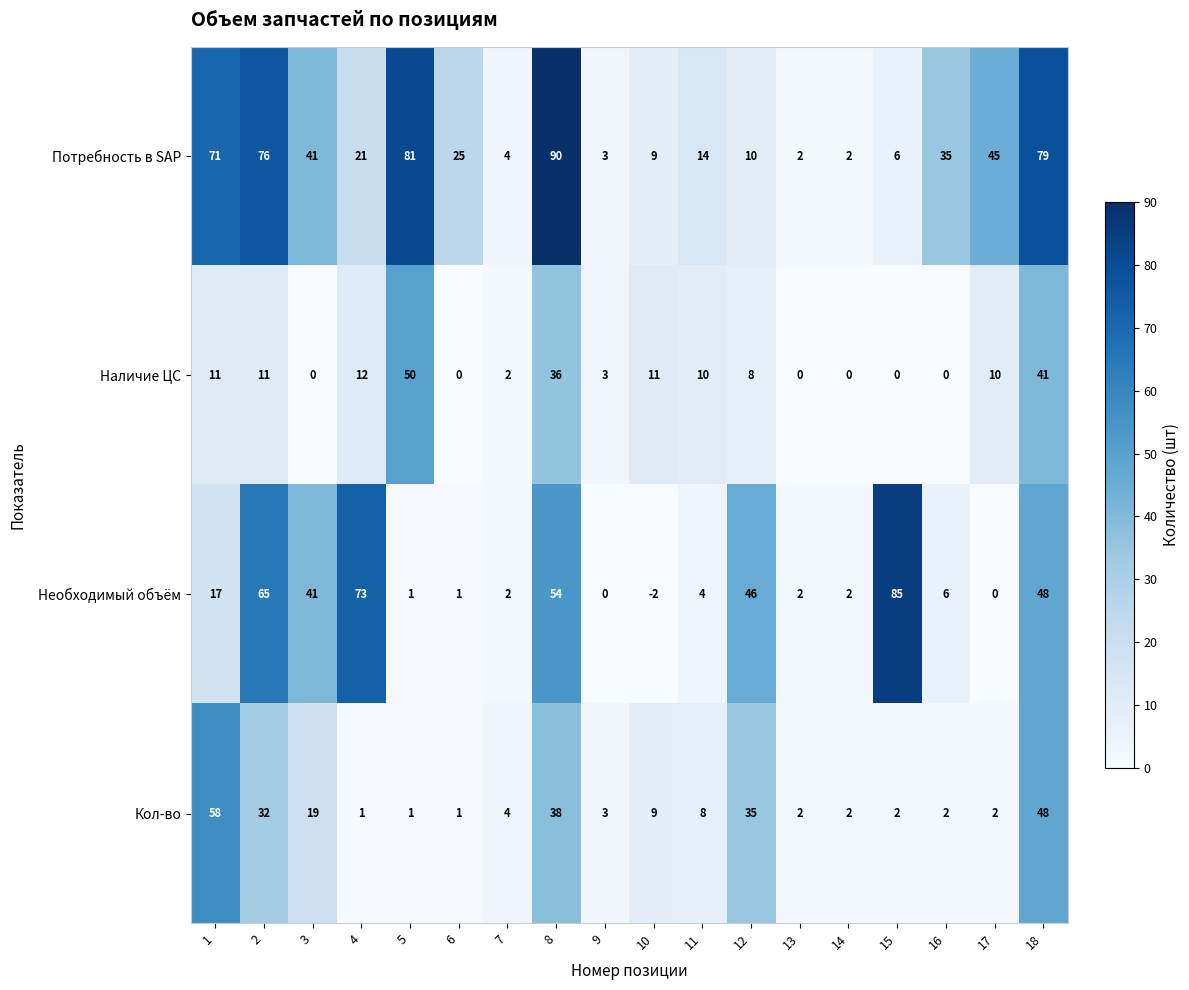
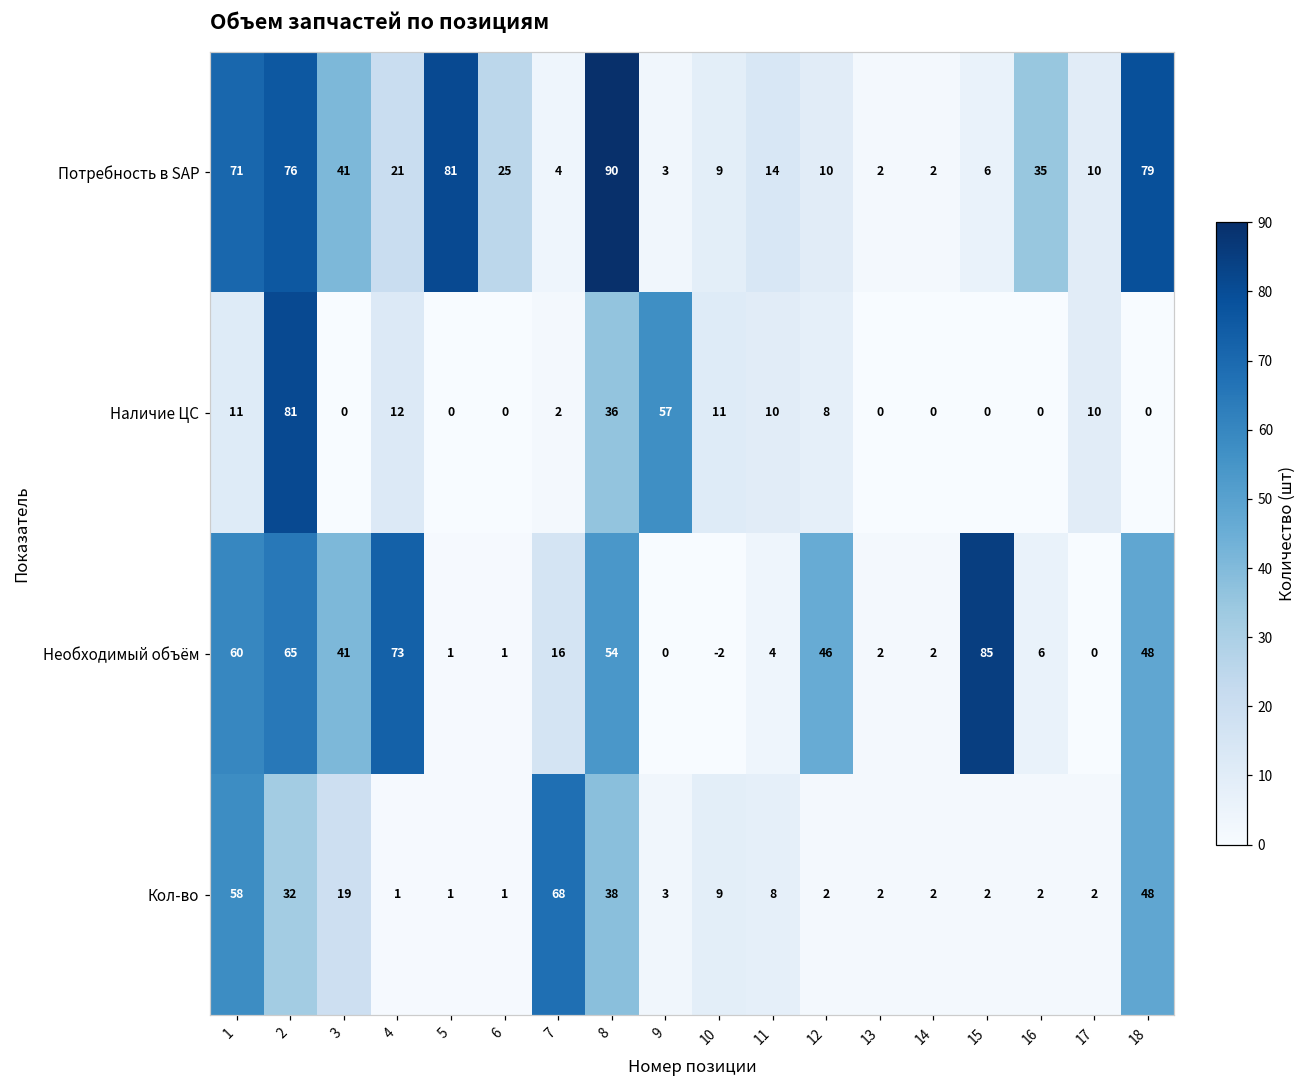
  {
    "Потребность в SAP": {
      "1": 71,
      "2": 76,
      "3": 41,
      "4": 21,
      "5": 81,
      "6": 25,
      "7": 4,
      "8": 90,
      "9": 3,
      "10": 9,
      "11": 14,
      "12": 10,
      "13": 2,
      "14": 2,
      "15": 6,
      "16": 35,
-     "17": 45,
+     "17": 10,
      "18": 79
    },
    "Наличие ЦС": {
      "1": 11,
-     "2": 11,
+     "2": 81,
      "3": 0,
      "4": 12,
-     "5": 50,
+     "5": 0,
      "6": 0,
      "7": 2,
      "8": 36,
-     "9": 3,
+     "9": 57,
      "10": 11,
      "11": 10,
      "12": 8,
      "13": 0,
      "14": 0,
      "15": 0,
      "16": 0,
      "17": 10,
-     "18": 41
+     "18": 0
    },
    "Необходимый объём": {
-     "1": 17,
+     "1": 60,
      "2": 65,
      "3": 41,
      "4": 73,
      "5": 1,
      "6": 1,
-     "7": 2,
+     "7": 16,
      "8": 54,
      "9": 0,
      "10": -2,
      "11": 4,
      "12": 46,
      "13": 2,
      "14": 2,
      "15": 85,
      "16": 6,
      "17": 0,
      "18": 48
    },
    "Кол-во": {
      "1": 58,
      "2": 32,
      "3": 19,
      "4": 1,
      "5": 1,
      "6": 1,
-     "7": 4,
+     "7": 68,
      "8": 38,
      "9": 3,
      "10": 9,
      "11": 8,
-     "12": 35,
+     "12": 2,
      "13": 2,
      "14": 2,
      "15": 2,
      "16": 2,
      "17": 2,
      "18": 48
    }
  }
